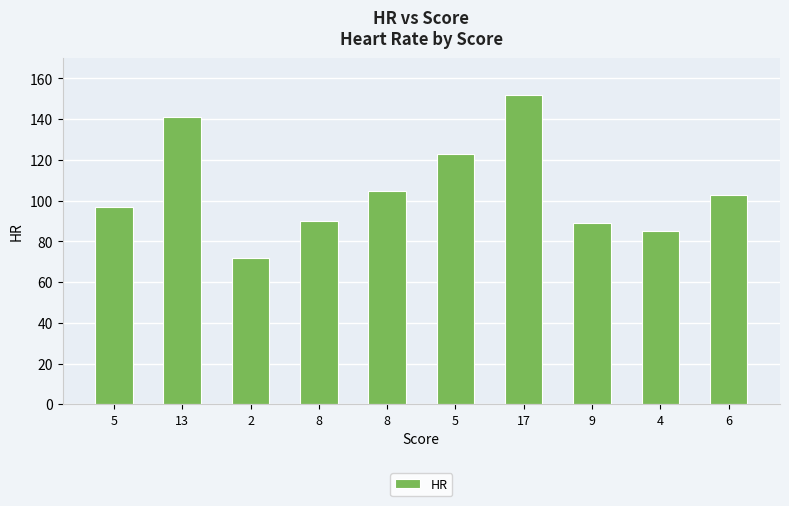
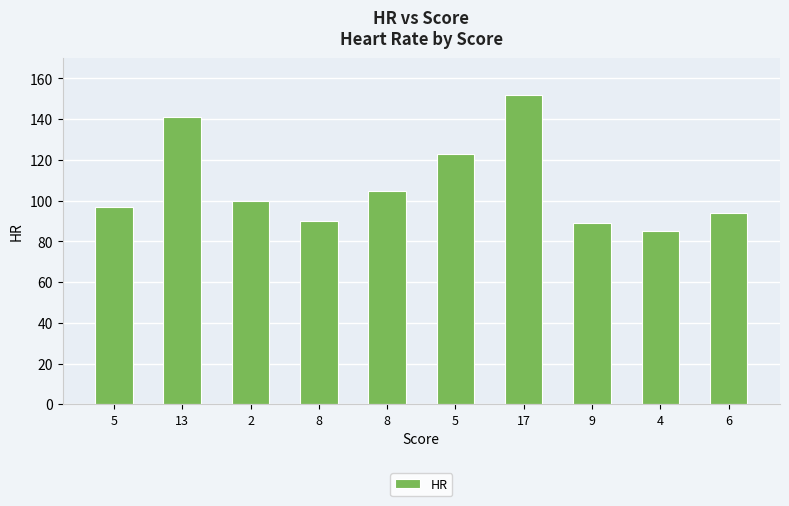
  {
    "13": 141,
-   "2": 72,
+   "2": 100,
    "17": 152,
    "9": 89,
    "4": 85,
-   "6": 103
+   "6": 94
  }
